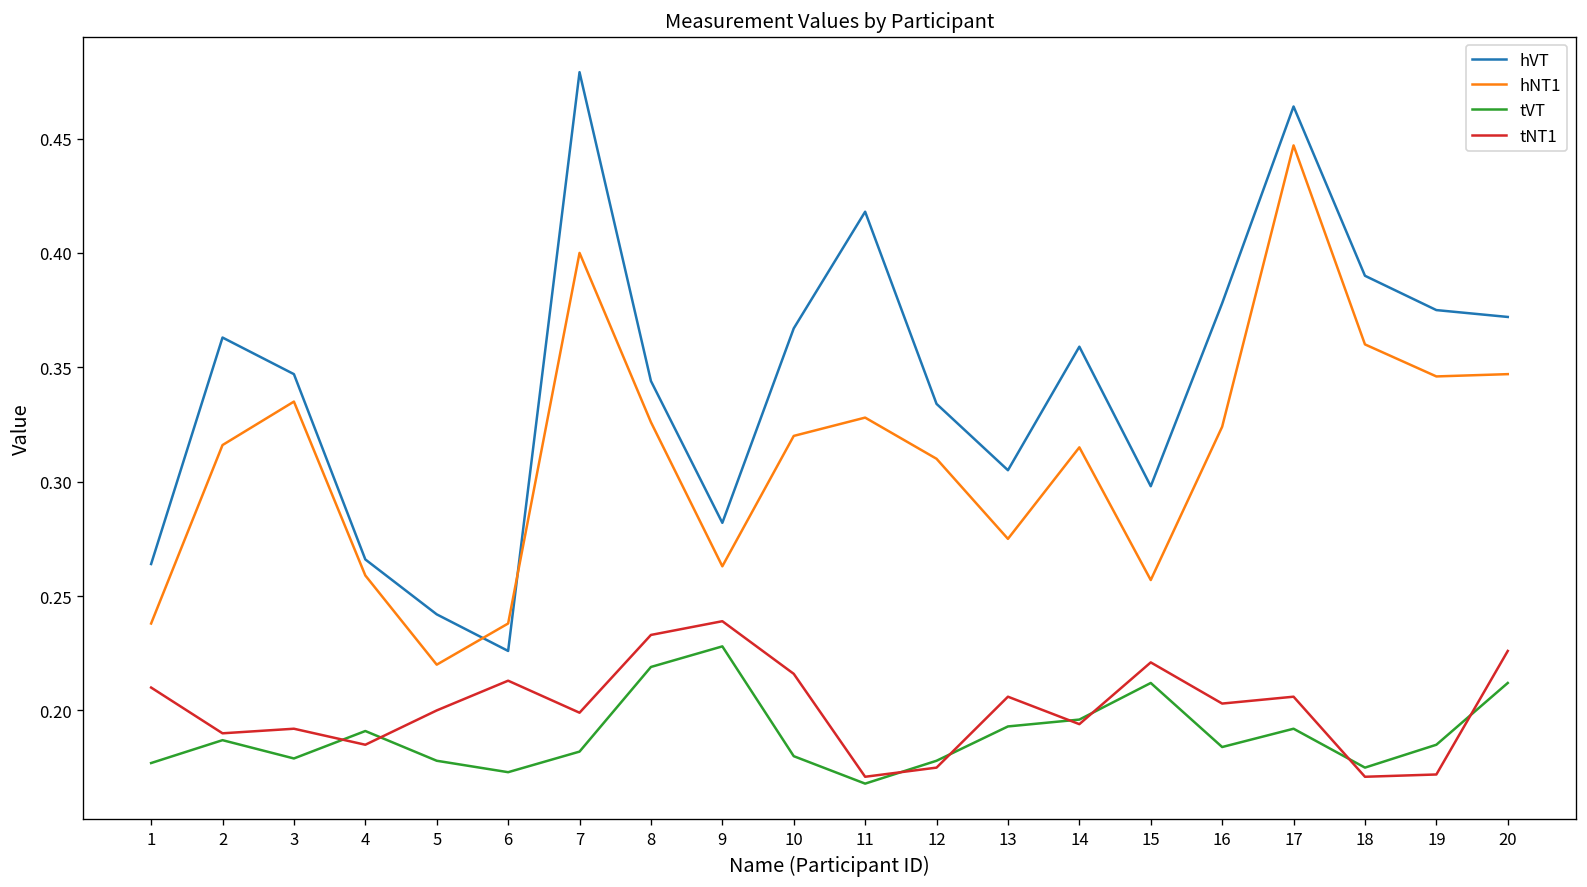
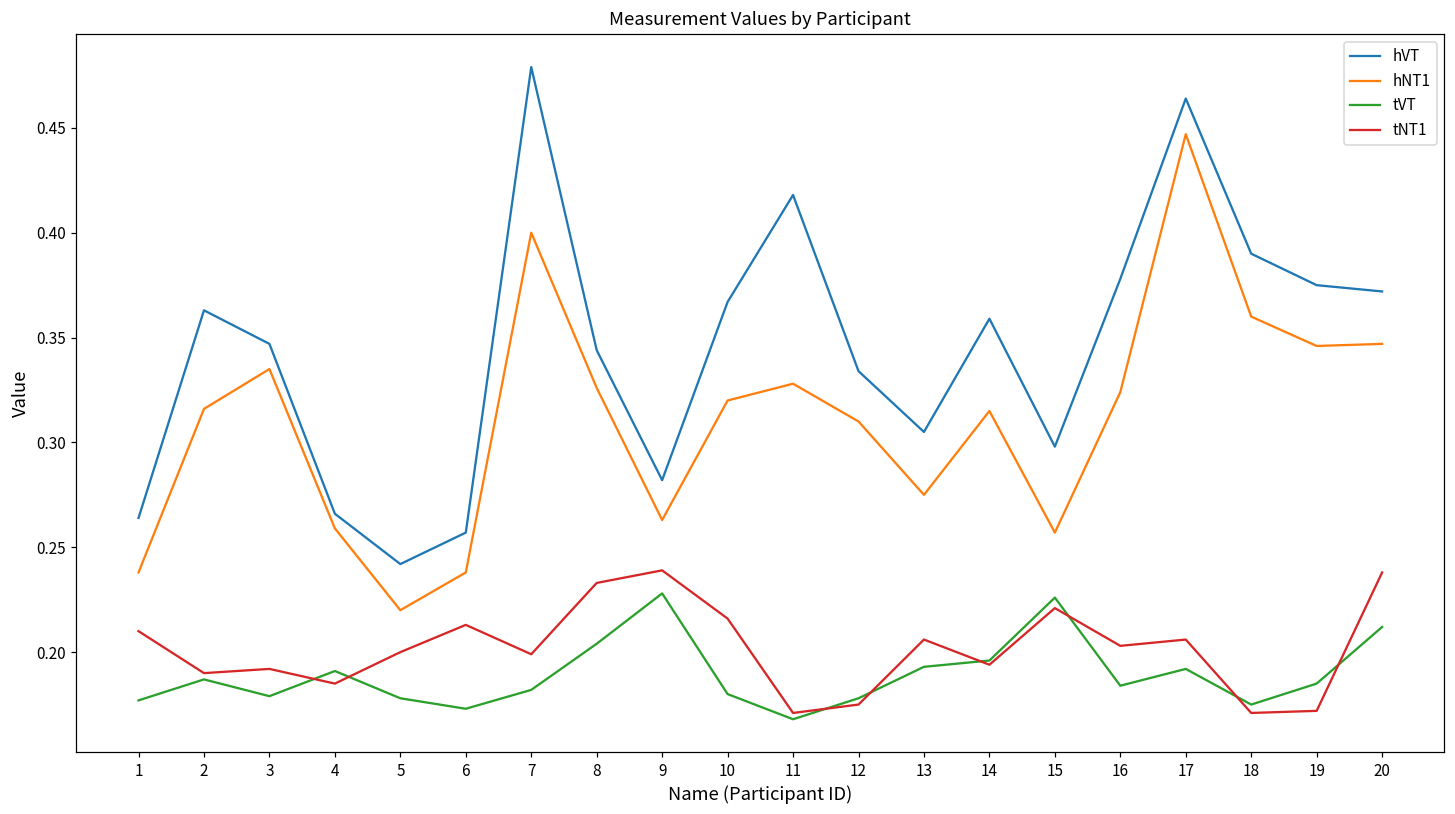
  {
    "hVT": {
      "1": 0.264,
      "2": 0.363,
      "3": 0.347,
      "4": 0.266,
      "5": 0.242,
-     "6": 0.226,
+     "6": 0.257,
      "7": 0.479,
      "8": 0.344,
      "9": 0.282,
      "10": 0.367,
      "11": 0.418,
      "12": 0.334,
      "13": 0.305,
      "14": 0.359,
      "15": 0.298,
      "16": 0.378,
      "17": 0.464,
      "18": 0.390,
      "19": 0.375,
      "20": 0.372
    },
    "hNT1": {
      "1": 0.238,
      "2": 0.316,
      "3": 0.335,
      "4": 0.259,
      "5": 0.220,
      "6": 0.238,
      "7": 0.400,
      "8": 0.326,
      "9": 0.263,
      "10": 0.320,
      "11": 0.328,
      "12": 0.310,
      "13": 0.275,
      "14": 0.315,
      "15": 0.257,
      "16": 0.324,
      "17": 0.447,
      "18": 0.360,
      "19": 0.346,
      "20": 0.347
    },
    "tVT": {
      "1": 0.177,
      "2": 0.187,
      "3": 0.179,
      "4": 0.191,
      "5": 0.178,
      "6": 0.173,
      "7": 0.182,
-     "8": 0.219,
+     "8": 0.204,
      "9": 0.228,
      "10": 0.180,
      "11": 0.168,
      "12": 0.178,
      "13": 0.193,
      "14": 0.196,
-     "15": 0.212,
+     "15": 0.226,
      "16": 0.184,
      "17": 0.192,
      "18": 0.175,
      "19": 0.185,
      "20": 0.212
    },
    "tNT1": {
      "1": 0.210,
      "2": 0.190,
      "3": 0.192,
      "4": 0.185,
      "5": 0.200,
      "6": 0.213,
      "7": 0.199,
      "8": 0.233,
      "9": 0.239,
      "10": 0.216,
      "11": 0.171,
      "12": 0.175,
      "13": 0.206,
      "14": 0.194,
      "15": 0.221,
      "16": 0.203,
      "17": 0.206,
      "18": 0.171,
      "19": 0.172,
-     "20": 0.226
+     "20": 0.238
    }
  }
